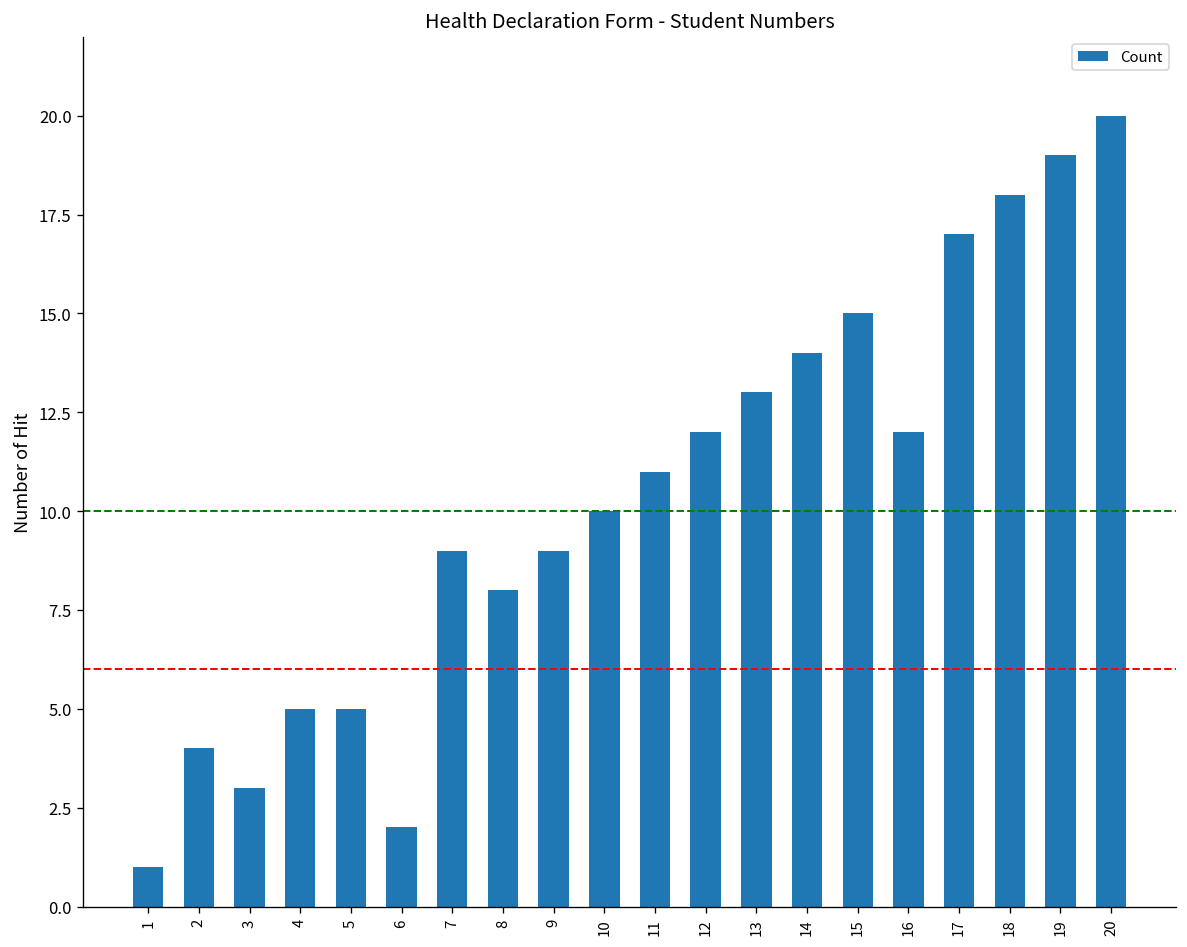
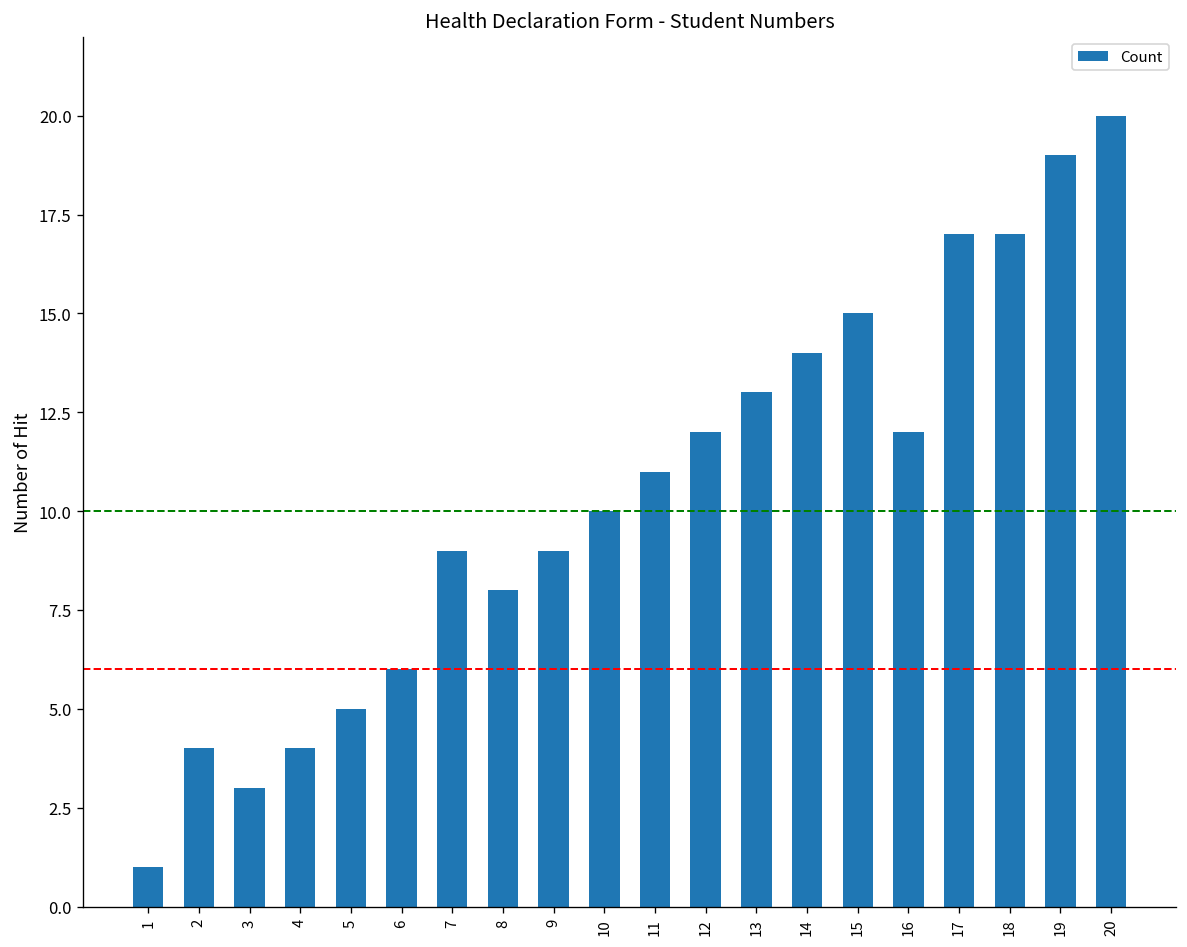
  {
    "1": 1,
    "2": 4,
    "3": 3,
-   "4": 5,
+   "4": 4,
    "5": 5,
-   "6": 2,
+   "6": 6,
    "7": 9,
    "8": 8,
    "9": 9,
    "10": 10,
    "11": 11,
    "12": 12,
    "13": 13,
    "14": 14,
    "15": 15,
    "16": 12,
    "17": 17,
-   "18": 18,
+   "18": 17,
    "19": 19,
    "20": 20
  }
